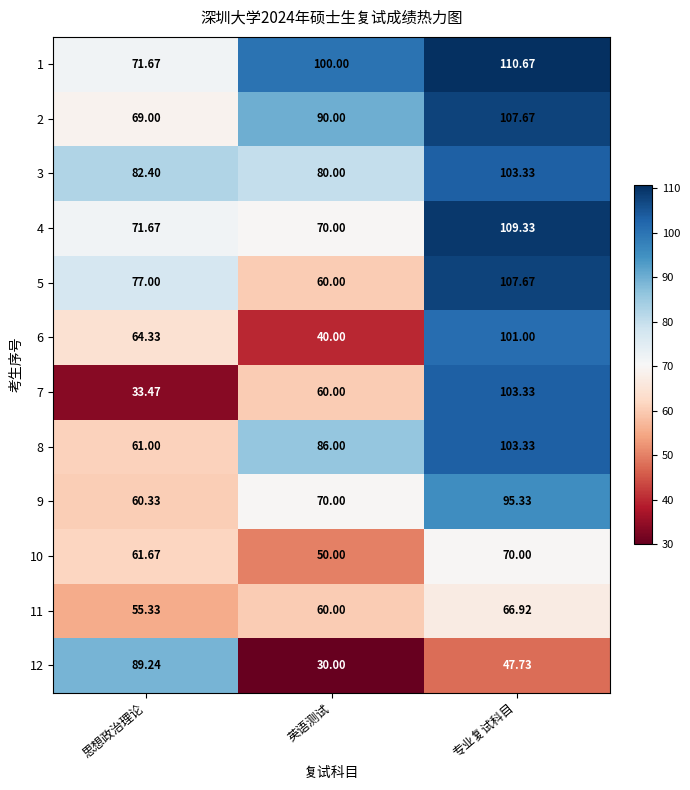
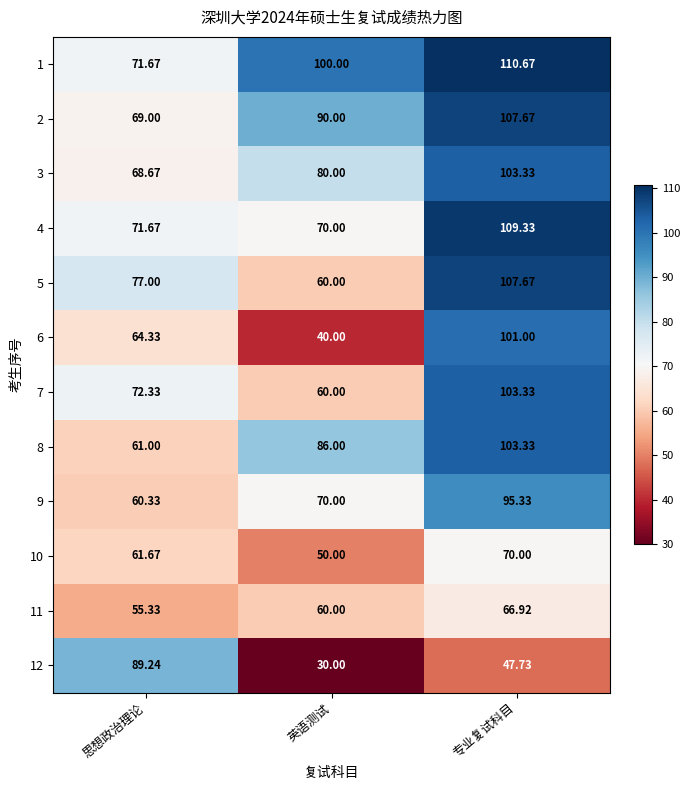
  {
    "1": {
      "思想政治理论": 71.67,
      "英语测试": 100.00,
      "专业复试科目": 110.67
    },
    "2": {
      "思想政治理论": 69.00,
      "英语测试": 90.00,
      "专业复试科目": 107.67
    },
    "3": {
-     "思想政治理论": 82.40,
+     "思想政治理论": 68.67,
      "英语测试": 80.00,
      "专业复试科目": 103.33
    },
    "4": {
      "思想政治理论": 71.67,
      "英语测试": 70.00,
      "专业复试科目": 109.33
    },
    "5": {
      "思想政治理论": 77.00,
      "英语测试": 60.00,
      "专业复试科目": 107.67
    },
    "6": {
      "思想政治理论": 64.33,
      "英语测试": 40.00,
      "专业复试科目": 101.00
    },
    "7": {
-     "思想政治理论": 33.47,
+     "思想政治理论": 72.33,
      "英语测试": 60.00,
      "专业复试科目": 103.33
    },
    "8": {
      "思想政治理论": 61.00,
      "英语测试": 86.00,
      "专业复试科目": 103.33
    },
    "9": {
      "思想政治理论": 60.33,
      "英语测试": 70.00,
      "专业复试科目": 95.33
    },
    "10": {
      "思想政治理论": 61.67,
      "英语测试": 50.00,
      "专业复试科目": 70.00
    },
    "11": {
      "思想政治理论": 55.33,
      "英语测试": 60.00,
      "专业复试科目": 66.92
    },
    "12": {
      "思想政治理论": 89.24,
      "英语测试": 30.00,
      "专业复试科目": 47.73
    }
  }
